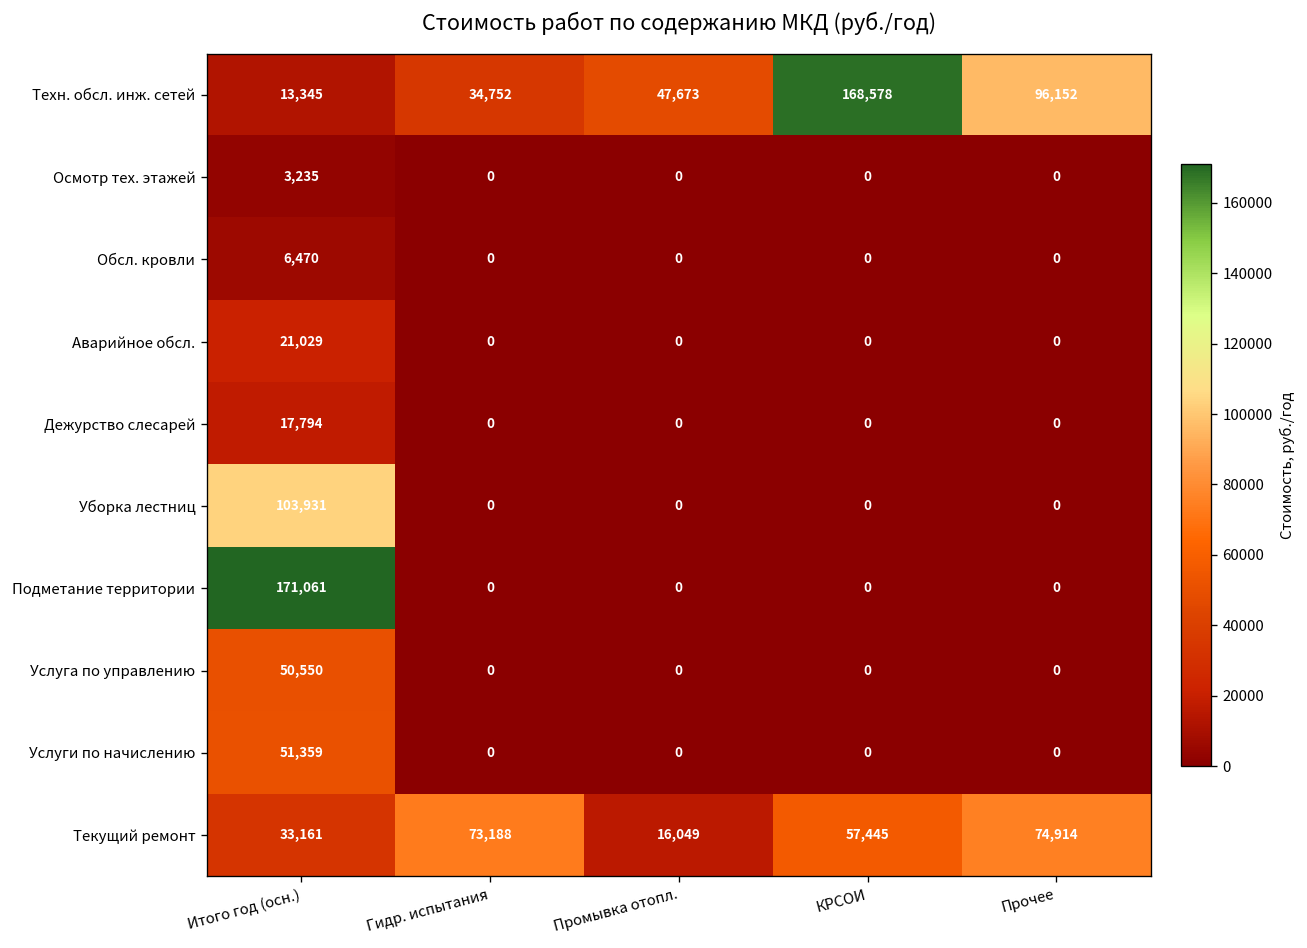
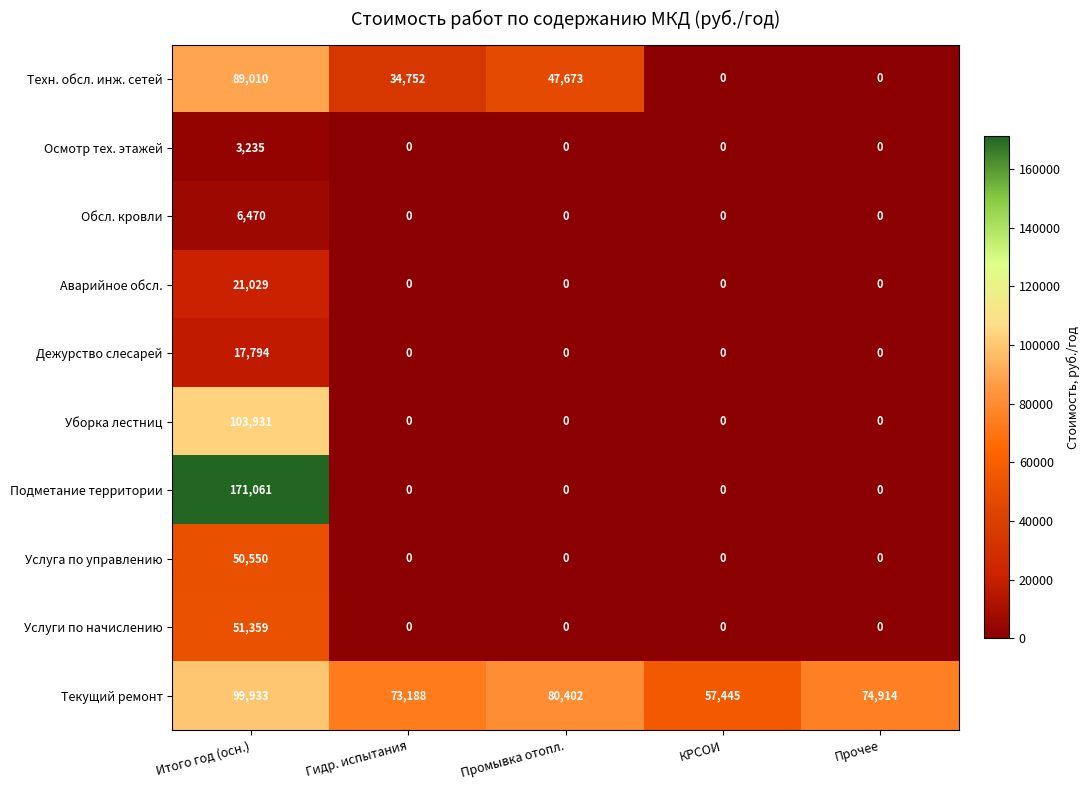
  {
    "Техн. обсл. инж. сетей": {
-     "Итого год (осн.)": "13,345",
+     "Итого год (осн.)": "89,010",
      "Гидр. испытания": "34,752",
      "Промывка отопл.": "47,673",
-     "КРСОИ": "168,578",
-     "Прочее": "96,152"
+     "КРСОИ": "0",
+     "Прочее": "0"
    },
    "Осмотр тех. этажей": {
      "Итого год (осн.)": "3,235",
      "Гидр. испытания": "0",
      "Промывка отопл.": "0",
      "КРСОИ": "0",
      "Прочее": "0"
    },
    "Обсл. кровли": {
      "Итого год (осн.)": "6,470",
      "Гидр. испытания": "0",
      "Промывка отопл.": "0",
      "КРСОИ": "0",
      "Прочее": "0"
    },
    "Аварийное обсл.": {
      "Итого год (осн.)": "21,029",
      "Гидр. испытания": "0",
      "Промывка отопл.": "0",
      "КРСОИ": "0",
      "Прочее": "0"
    },
    "Дежурство слесарей": {
      "Итого год (осн.)": "17,794",
      "Гидр. испытания": "0",
      "Промывка отопл.": "0",
      "КРСОИ": "0",
      "Прочее": "0"
    },
    "Уборка лестниц": {
      "Итого год (осн.)": "103,931",
      "Гидр. испытания": "0",
      "Промывка отопл.": "0",
      "КРСОИ": "0",
      "Прочее": "0"
    },
    "Подметание территории": {
      "Итого год (осн.)": "171,061",
      "Гидр. испытания": "0",
      "Промывка отопл.": "0",
      "КРСОИ": "0",
      "Прочее": "0"
    },
    "Услуга по управлению": {
      "Итого год (осн.)": "50,550",
      "Гидр. испытания": "0",
      "Промывка отопл.": "0",
      "КРСОИ": "0",
      "Прочее": "0"
    },
    "Услуги по начислению": {
      "Итого год (осн.)": "51,359",
      "Гидр. испытания": "0",
      "Промывка отопл.": "0",
      "КРСОИ": "0",
      "Прочее": "0"
    },
    "Текущий ремонт": {
-     "Итого год (осн.)": "33,161",
+     "Итого год (осн.)": "99,933",
      "Гидр. испытания": "73,188",
-     "Промывка отопл.": "16,049",
+     "Промывка отопл.": "80,402",
      "КРСОИ": "57,445",
      "Прочее": "74,914"
    }
  }
